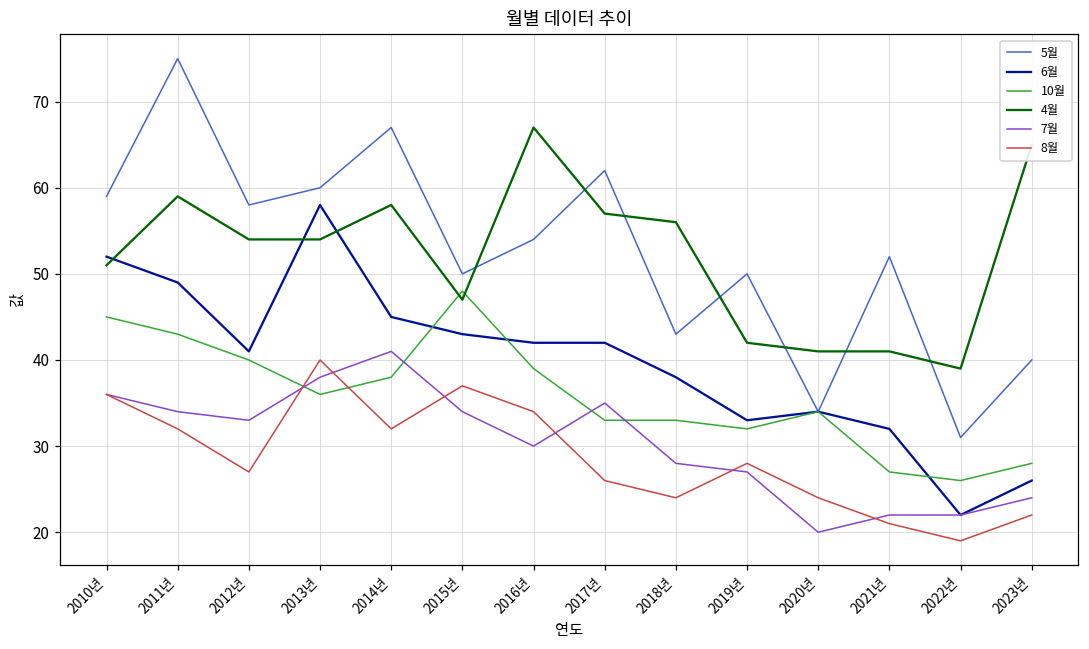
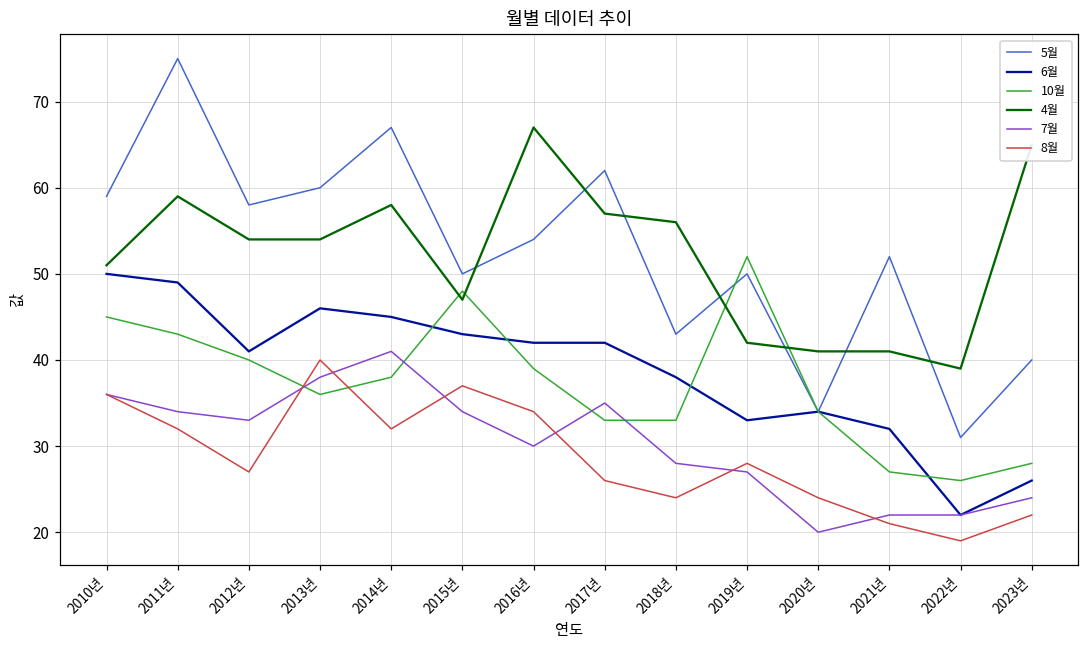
  {
    "5월": {
      "2010년": 59,
      "2011년": 75,
      "2012년": 58,
      "2013년": 60,
      "2014년": 67,
      "2015년": 50,
      "2016년": 54,
      "2017년": 62,
      "2018년": 43,
      "2019년": 50,
      "2021년": 52,
      "2022년": 31,
      "2023년": 40
    },
    "6월": {
-     "2010년": 52,
+     "2010년": 50,
      "2011년": 49,
      "2012년": 41,
-     "2013년": 58,
+     "2013년": 46,
      "2014년": 45,
      "2015년": 43,
      "2016년": 42,
      "2017년": 42,
      "2018년": 38,
      "2019년": 33,
      "2021년": 32,
      "2023년": 26
    },
    "10월": {
      "2010년": 45,
      "2011년": 43,
      "2012년": 40,
      "2013년": 36,
      "2014년": 38,
      "2015년": 48,
      "2016년": 39,
      "2017년": 33,
      "2018년": 33,
-     "2019년": 32,
+     "2019년": 52,
      "2021년": 27,
      "2022년": 26,
      "2023년": 28
    },
    "4월": {
      "2010년": 51,
      "2011년": 59,
      "2012년": 54,
      "2013년": 54,
      "2014년": 58,
      "2015년": 47,
      "2016년": 67,
      "2017년": 57,
      "2018년": 56,
      "2019년": 42,
      "2020년": 41,
      "2021년": 41,
      "2022년": 39
    },
    "7월": {
      "2011년": 34,
      "2012년": 33,
      "2013년": 38,
      "2014년": 41,
      "2015년": 34,
      "2016년": 30,
      "2017년": 35,
      "2018년": 28,
      "2019년": 27,
      "2020년": 20,
      "2021년": 22,
      "2023년": 24
    },
    "8월": {
      "2011년": 32,
      "2012년": 27,
      "2013년": 40,
      "2014년": 32,
      "2015년": 37,
      "2016년": 34,
      "2017년": 26,
      "2018년": 24,
      "2019년": 28,
      "2020년": 24,
      "2021년": 21,
      "2022년": 19,
      "2023년": 22
    }
  }
